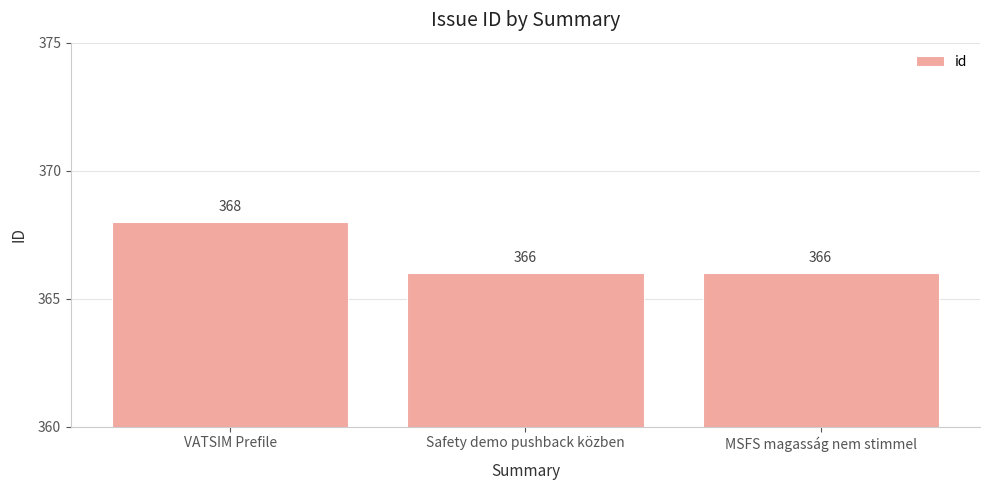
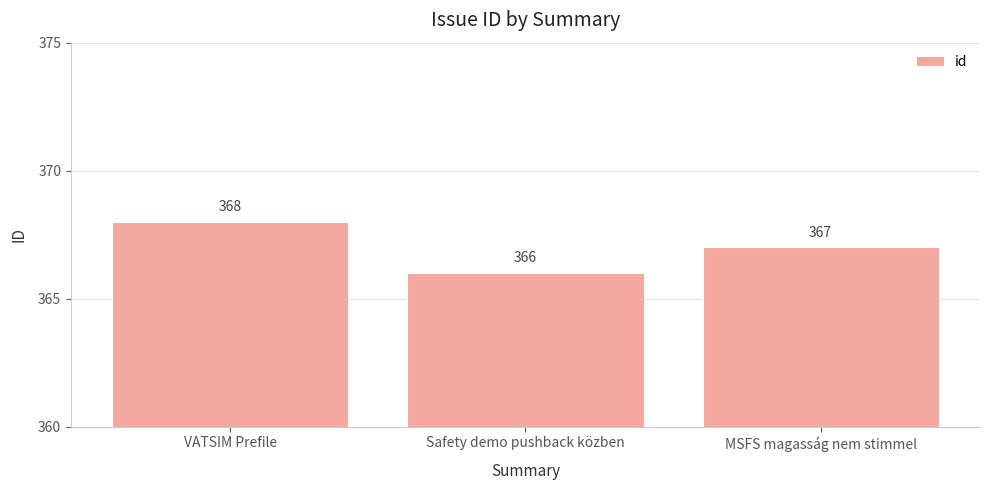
  {
    "VATSIM Prefile": 368,
    "Safety demo pushback közben": 366,
-   "MSFS magasság nem stimmel": 366
+   "MSFS magasság nem stimmel": 367
  }
